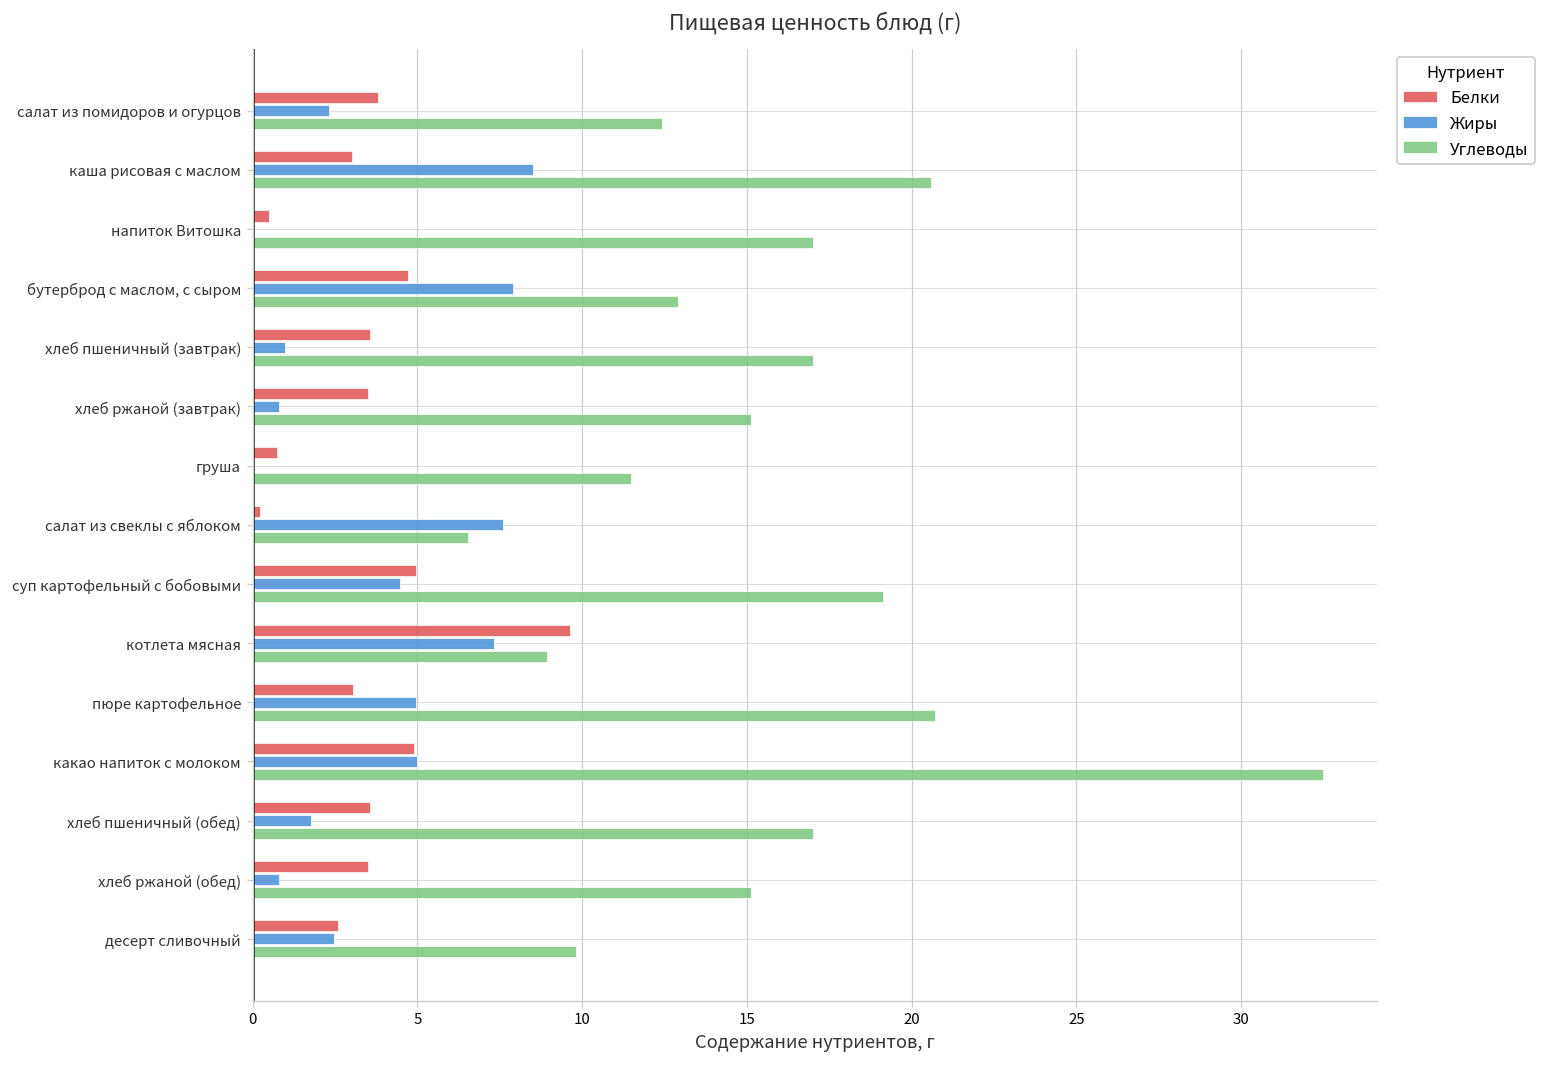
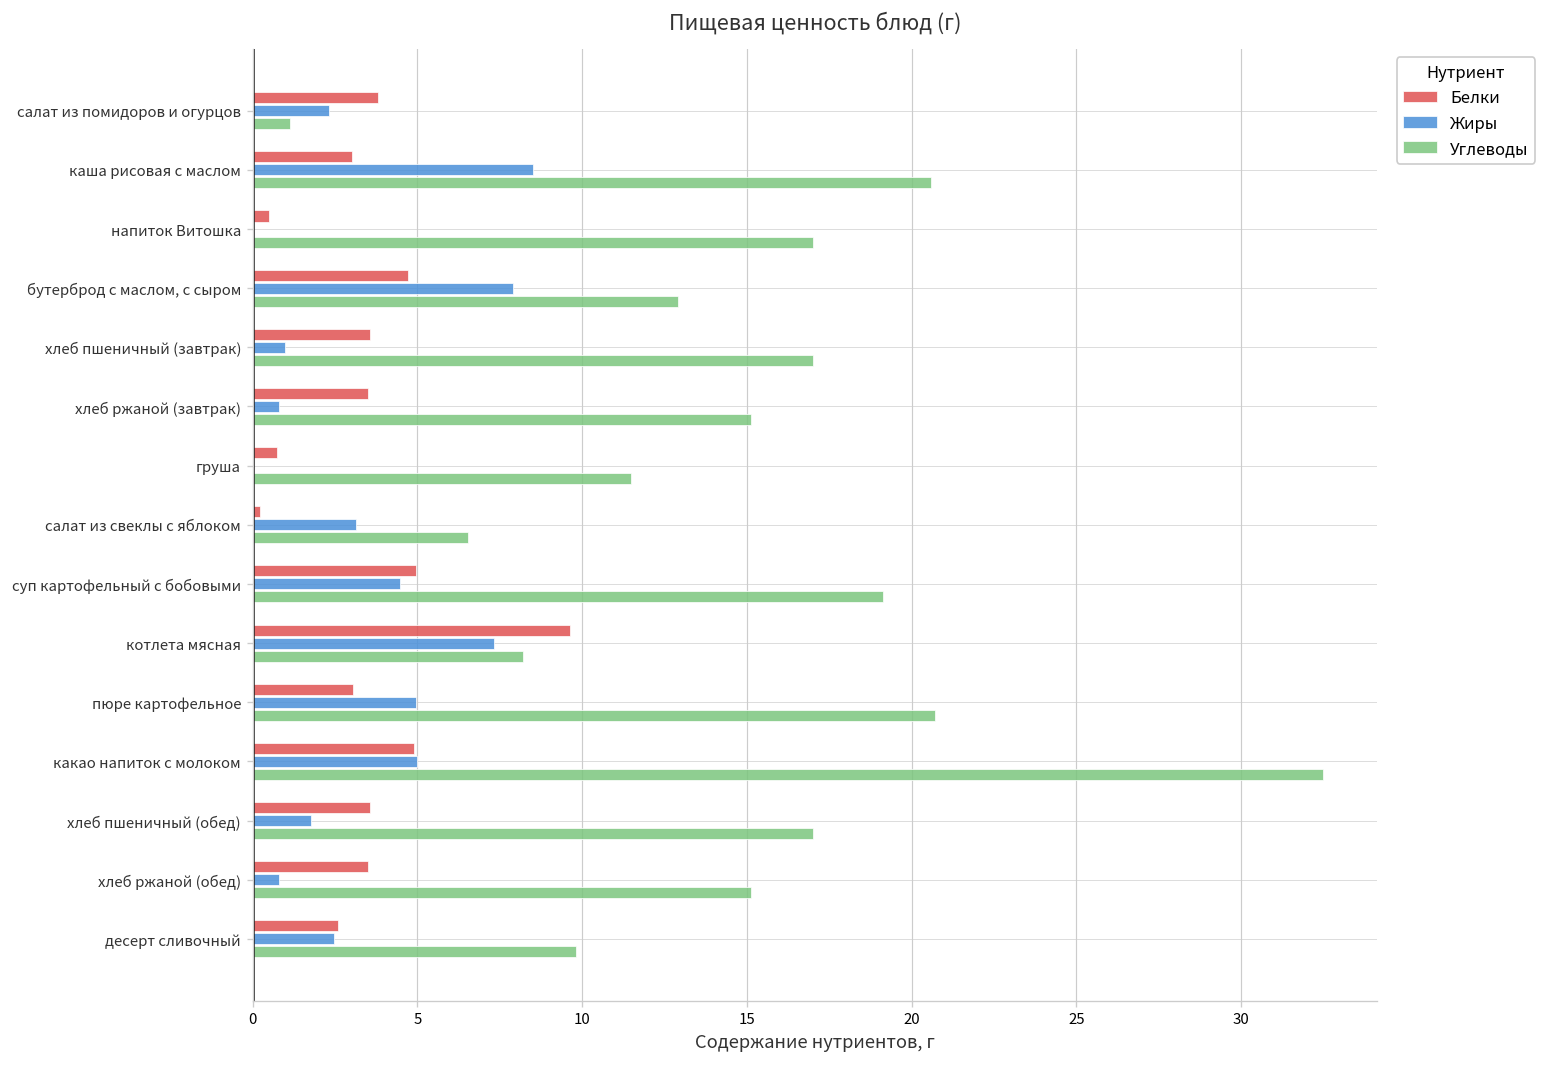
  {
    "Белки": {
      "салат из помидоров и огурцов": 3.8,
      "каша рисовая с маслом": 3.0,
      "напиток Витошка": 0.5,
      "бутерброд с маслом, с сыром": 4.7,
      "хлеб пшеничный (завтрак)": 3.6,
      "хлеб ржаной (завтрак)": 3.5,
      "груша": 0.7,
      "салат из свеклы с яблоком": 0.2,
      "суп картофельный с бобовыми": 5.0,
      "котлета мясная": 9.6,
      "пюре картофельное": 3.0,
      "какао напиток с молоком": 4.9,
      "хлеб пшеничный (обед)": 3.6,
      "хлеб ржаной (обед)": 3.5,
      "десерт сливочный": 2.6
    },
    "Жиры": {
      "салат из помидоров и огурцов": 2.3,
      "каша рисовая с маслом": 8.5,
      "напиток Витошка": 0.0,
      "бутерброд с маслом, с сыром": 7.9,
      "хлеб пшеничный (завтрак)": 1.0,
      "хлеб ржаной (завтрак)": 0.8,
      "груша": 0.0,
-     "салат из свеклы с яблоком": 7.6,
+     "салат из свеклы с яблоком": 3.1,
      "суп картофельный с бобовыми": 4.5,
      "котлета мясная": 7.3,
      "пюре картофельное": 5.0,
      "какао напиток с молоком": 5.0,
      "хлеб пшеничный (обед)": 1.8,
      "хлеб ржаной (обед)": 0.8,
      "десерт сливочный": 2.5
    },
    "Углеводы": {
-     "салат из помидоров и огурцов": 12.4,
+     "салат из помидоров и огурцов": 1.1,
      "каша рисовая с маслом": 20.6,
      "напиток Витошка": 17.0,
      "бутерброд с маслом, с сыром": 12.9,
      "хлеб пшеничный (завтрак)": 17.0,
      "хлеб ржаной (завтрак)": 15.1,
      "груша": 11.5,
      "салат из свеклы с яблоком": 6.5,
      "суп картофельный с бобовыми": 19.1,
-     "котлета мясная": 8.9,
+     "котлета мясная": 8.2,
      "пюре картофельное": 20.7,
      "какао напиток с молоком": 32.5,
      "хлеб пшеничный (обед)": 17.0,
      "хлеб ржаной (обед)": 15.1,
      "десерт сливочный": 9.8
    }
  }
